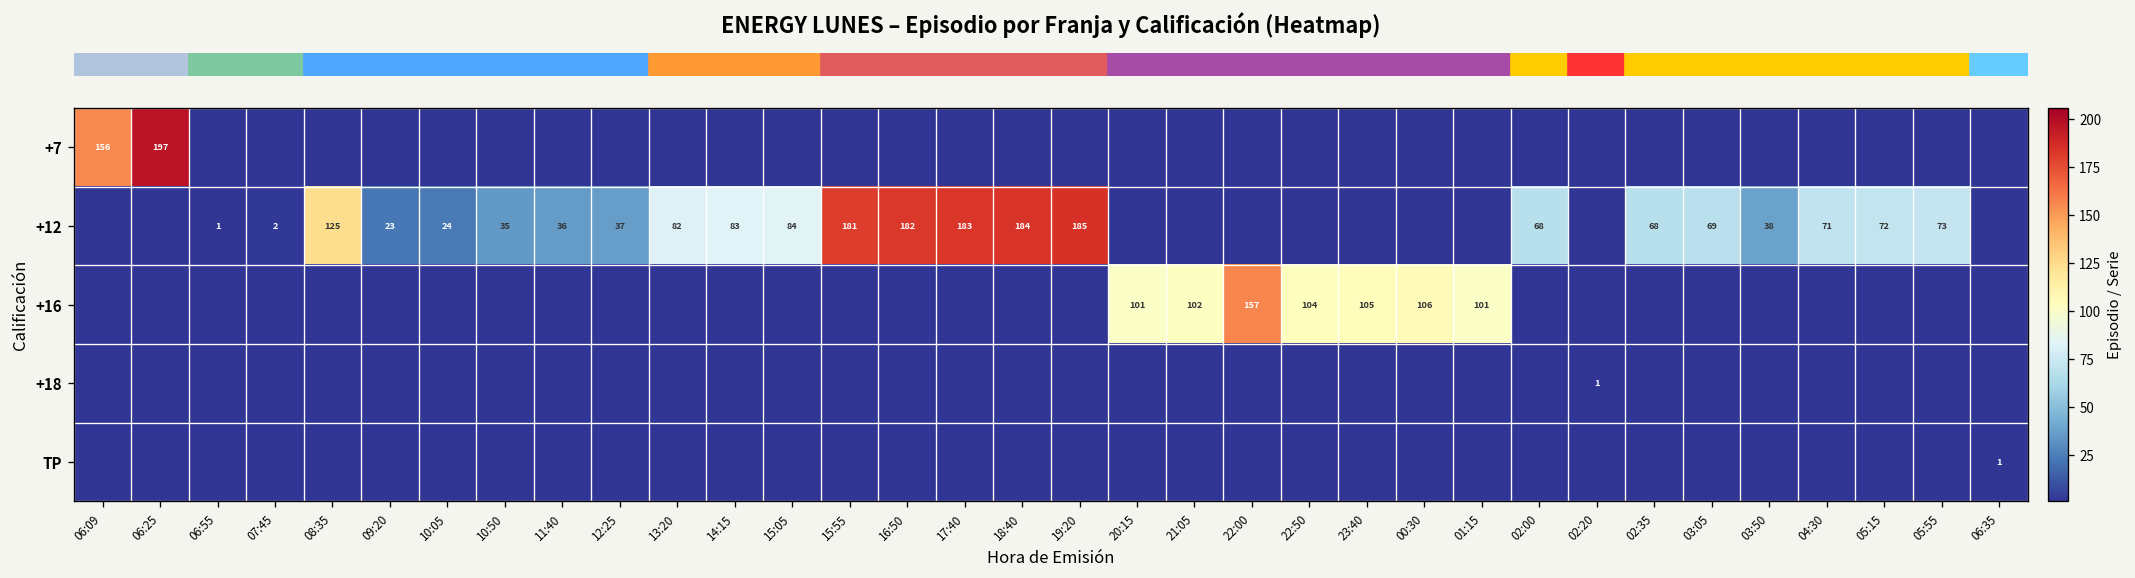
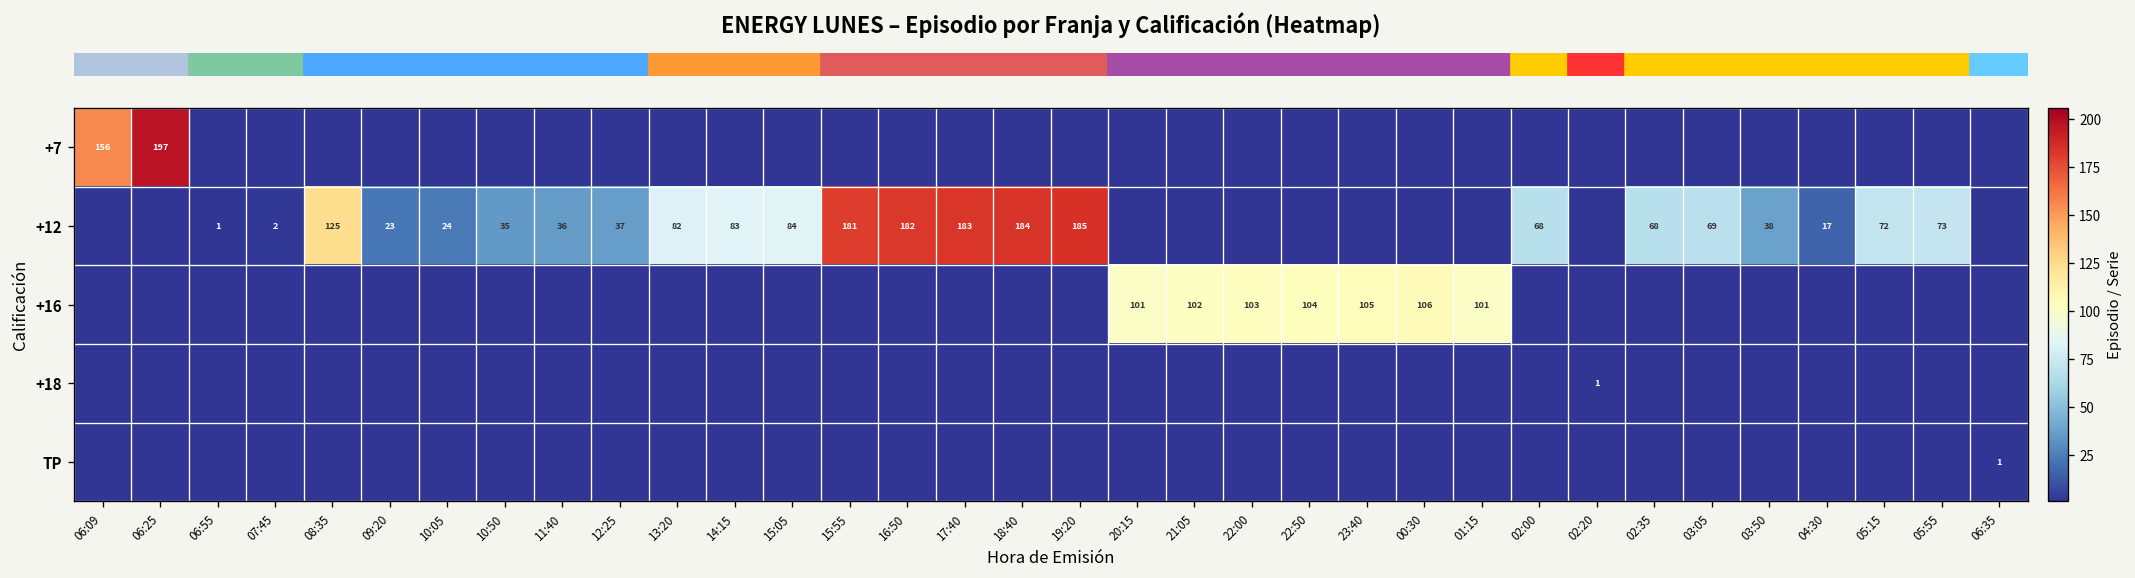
  {
    "+7": {
      "06:09": 156,
      "06:25": 197
    },
    "+12": {
      "06:55": 1,
      "07:45": 2,
      "08:35": 125,
      "09:20": 23,
      "10:05": 24,
      "10:50": 35,
      "11:40": 36,
      "12:25": 37,
      "13:20": 82,
      "14:15": 83,
      "15:05": 84,
      "15:55": 181,
      "16:50": 182,
      "17:40": 183,
      "18:40": 184,
      "19:20": 185,
      "02:00": 68,
      "02:35": 68,
      "03:05": 69,
      "03:50": 38,
-     "04:30": 71,
+     "04:30": 17,
      "05:15": 72,
      "05:55": 73
    },
    "+16": {
      "20:15": 101,
      "21:05": 102,
-     "22:00": 157,
+     "22:00": 103,
      "22:50": 104,
      "23:40": 105,
      "00:30": 106,
      "01:15": 101
    },
    "+18": {
      "02:20": 1
    },
    "TP": {
      "06:35": 1
    }
  }
